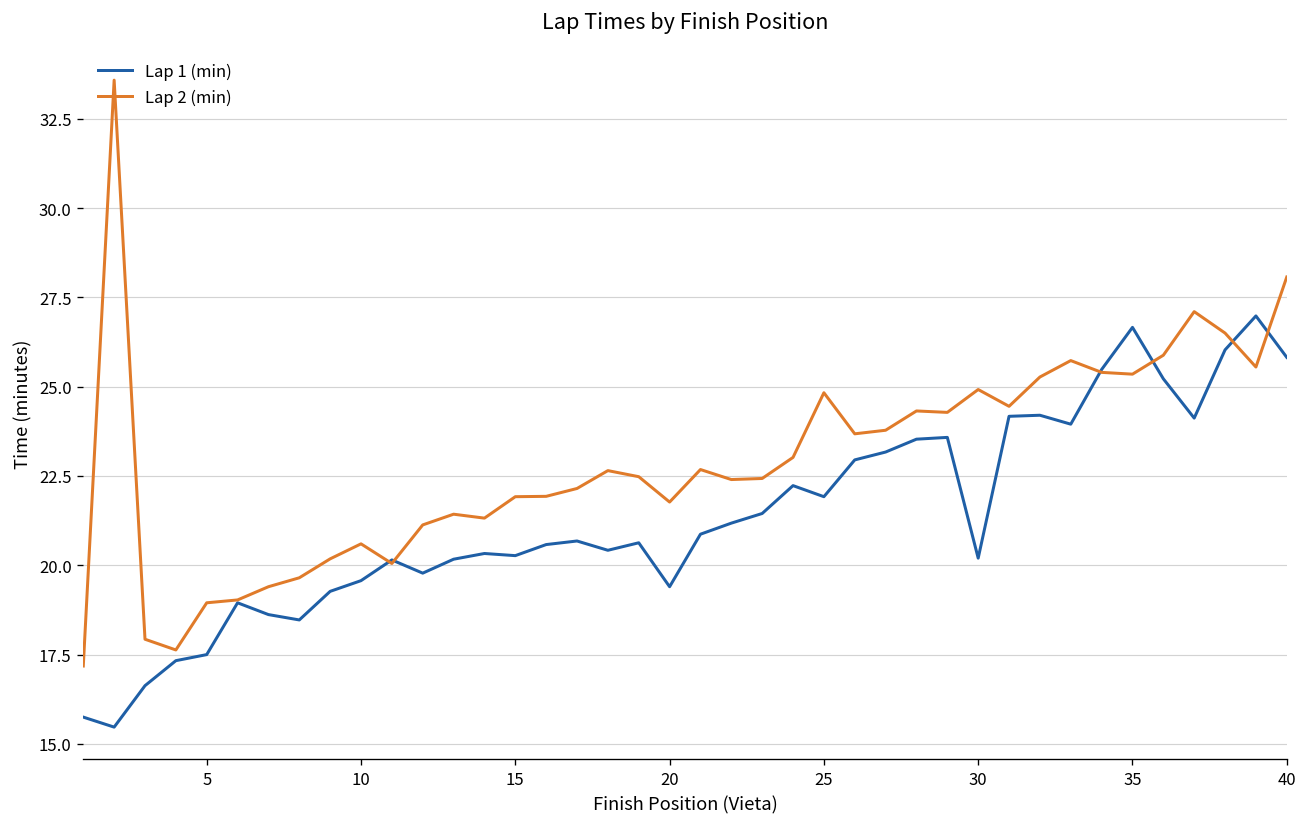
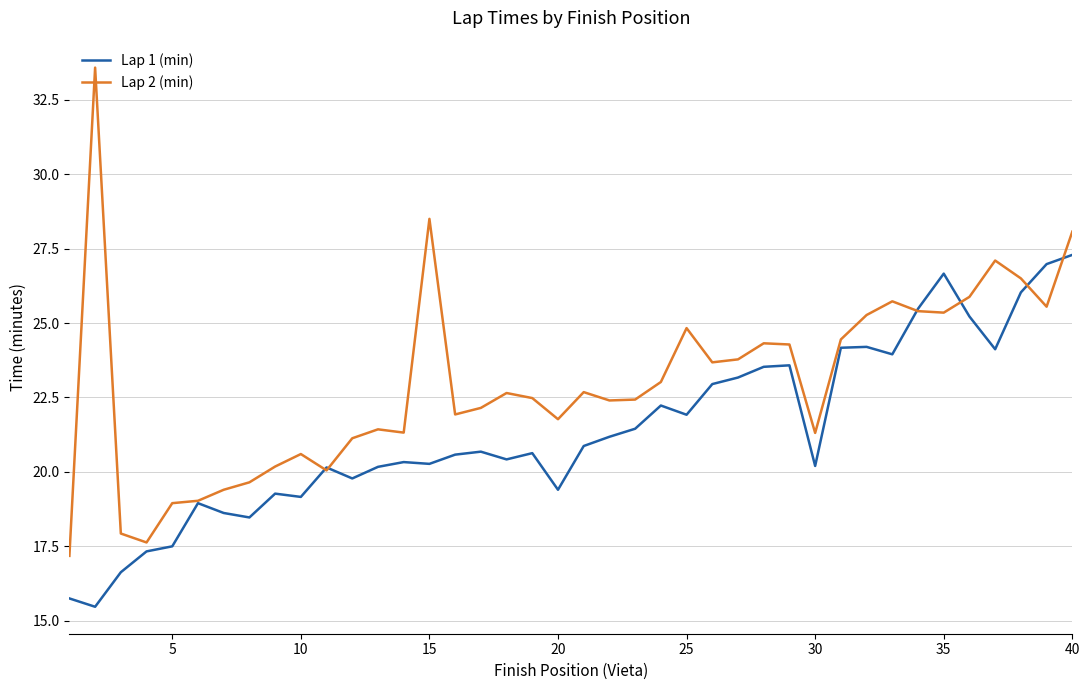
  {
    "Lap 1 (min)": {
      "5": 17.5,
-     "10": 19.6,
+     "10": 19.2,
      "15": 20.3,
      "20": 19.4,
      "25": 21.9,
      "30": 20.2,
      "35": 26.7,
-     "40": 25.8
+     "40": 27.3
    },
    "Lap 2 (min)": {
      "5": 19.0,
      "10": 20.6,
-     "15": 21.9,
+     "15": 28.5,
      "20": 21.8,
      "25": 24.8,
-     "30": 24.9,
+     "30": 21.3,
      "35": 25.4,
      "40": 28.1
    }
  }
